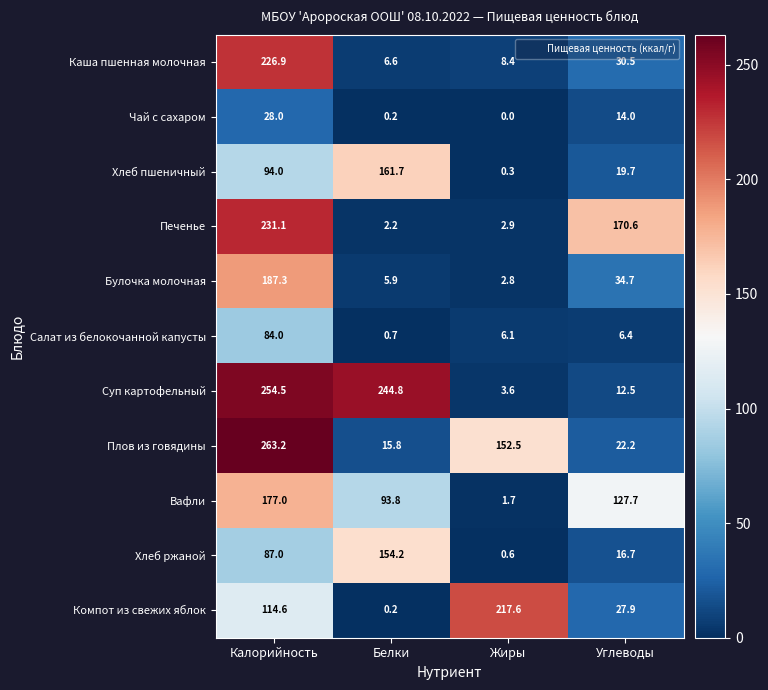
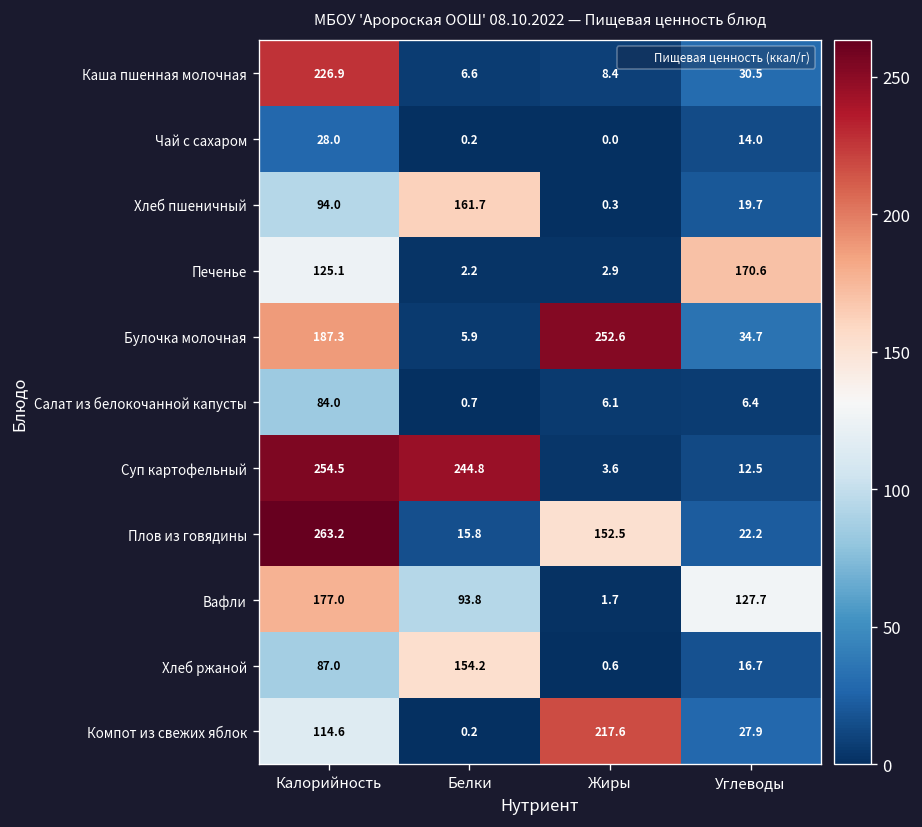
  {
    "Каша пшенная молочная": {
      "Калорийность": 226.9,
      "Белки": 6.6
    },
    "Чай с сахаром": {
      "Калорийность": 28.0,
      "Белки": 0.2,
      "Жиры": 0.0,
      "Углеводы": 14.0
    },
    "Хлеб пшеничный": {
      "Калорийность": 94.0,
      "Белки": 161.7,
      "Жиры": 0.3,
      "Углеводы": 19.7
    },
    "Печенье": {
-     "Калорийность": 231.1,
+     "Калорийность": 125.1,
      "Белки": 2.2,
      "Жиры": 2.9,
      "Углеводы": 170.6
    },
    "Булочка молочная": {
      "Калорийность": 187.3,
      "Белки": 5.9,
-     "Жиры": 2.8,
+     "Жиры": 252.6,
      "Углеводы": 34.7
    },
    "Салат из белокочанной капусты": {
      "Калорийность": 84.0,
      "Белки": 0.7,
      "Жиры": 6.1,
      "Углеводы": 6.4
    },
    "Суп картофельный": {
      "Калорийность": 254.5,
      "Белки": 244.8,
      "Жиры": 3.6,
      "Углеводы": 12.5
    },
    "Плов из говядины": {
      "Калорийность": 263.2,
      "Белки": 15.8,
      "Жиры": 152.5,
      "Углеводы": 22.2
    },
    "Вафли": {
      "Калорийность": 177.0,
      "Белки": 93.8,
      "Жиры": 1.7,
      "Углеводы": 127.7
    },
    "Хлеб ржаной": {
      "Калорийность": 87.0,
      "Белки": 154.2,
      "Жиры": 0.6,
      "Углеводы": 16.7
    },
    "Компот из свежих яблок": {
      "Калорийность": 114.6,
      "Белки": 0.2,
      "Жиры": 217.6,
      "Углеводы": 27.9
    }
  }
